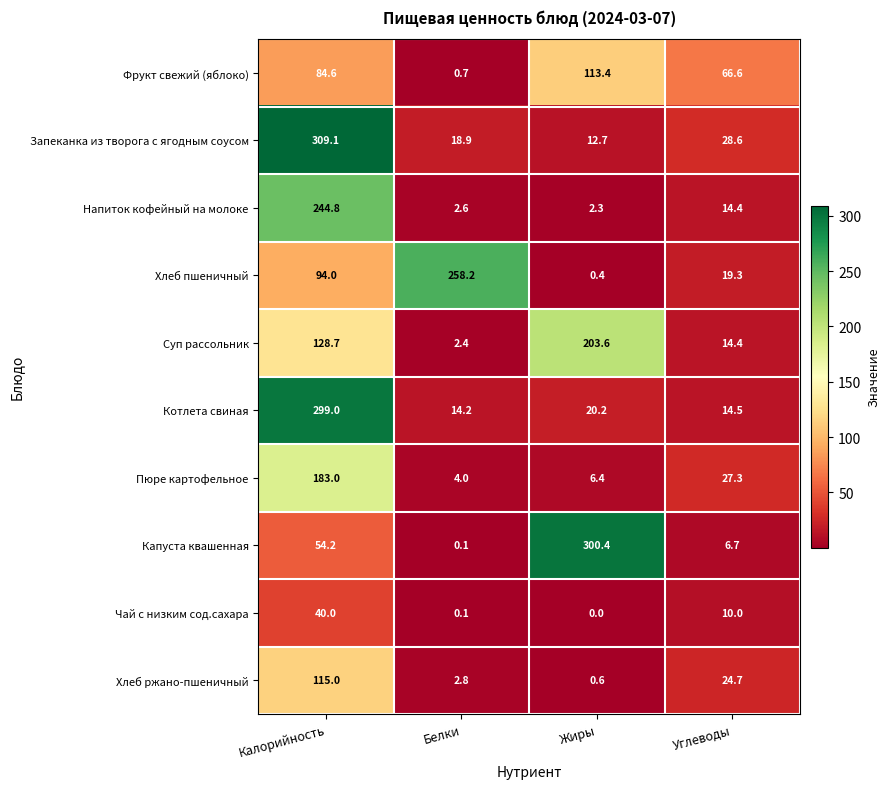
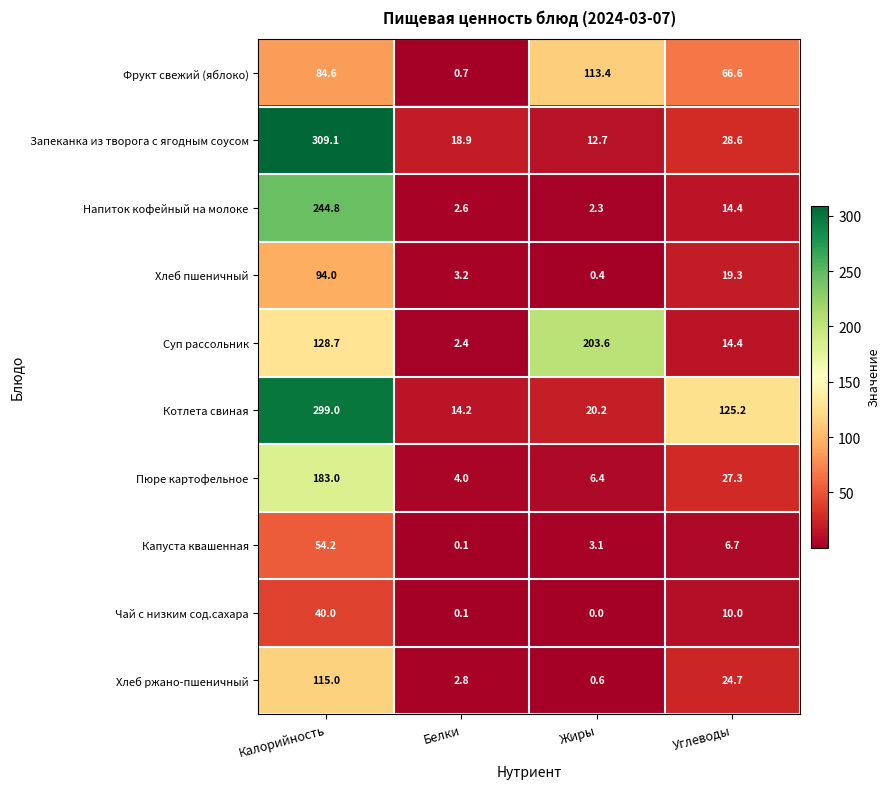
  {
    "Фрукт свежий (яблоко)": {
      "Калорийность": 84.6,
      "Белки": 0.7,
      "Жиры": 113.4,
      "Углеводы": 66.6
    },
    "Запеканка из творога с ягодным соусом": {
      "Калорийность": 309.1,
      "Белки": 18.9,
      "Жиры": 12.7,
      "Углеводы": 28.6
    },
    "Напиток кофейный на молоке": {
      "Калорийность": 244.8,
      "Белки": 2.6,
      "Жиры": 2.3,
      "Углеводы": 14.4
    },
    "Хлеб пшеничный": {
      "Калорийность": 94.0,
-     "Белки": 258.2,
+     "Белки": 3.2,
      "Жиры": 0.4,
      "Углеводы": 19.3
    },
    "Суп рассольник": {
      "Калорийность": 128.7,
      "Белки": 2.4,
      "Жиры": 203.6,
      "Углеводы": 14.4
    },
    "Котлета свиная": {
      "Калорийность": 299.0,
      "Белки": 14.2,
      "Жиры": 20.2,
-     "Углеводы": 14.5
+     "Углеводы": 125.2
    },
    "Пюре картофельное": {
      "Калорийность": 183.0,
      "Белки": 4.0,
      "Жиры": 6.4,
      "Углеводы": 27.3
    },
    "Капуста квашенная": {
      "Калорийность": 54.2,
      "Белки": 0.1,
-     "Жиры": 300.4,
+     "Жиры": 3.1,
      "Углеводы": 6.7
    },
    "Чай с низким сод.сахара": {
      "Калорийность": 40.0,
      "Белки": 0.1,
      "Жиры": 0.0,
      "Углеводы": 10.0
    },
    "Хлеб ржано-пшеничный": {
      "Калорийность": 115.0,
      "Белки": 2.8,
      "Жиры": 0.6,
      "Углеводы": 24.7
    }
  }
